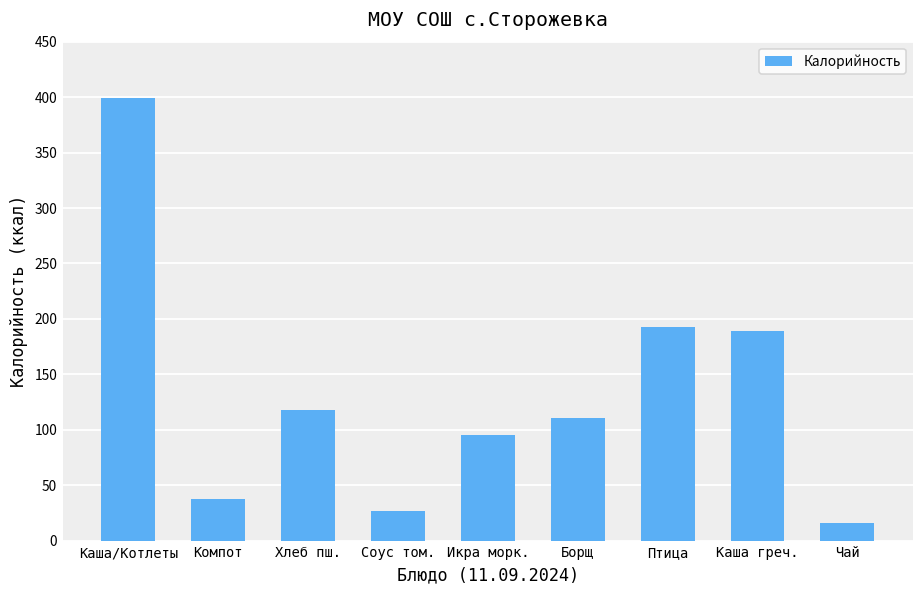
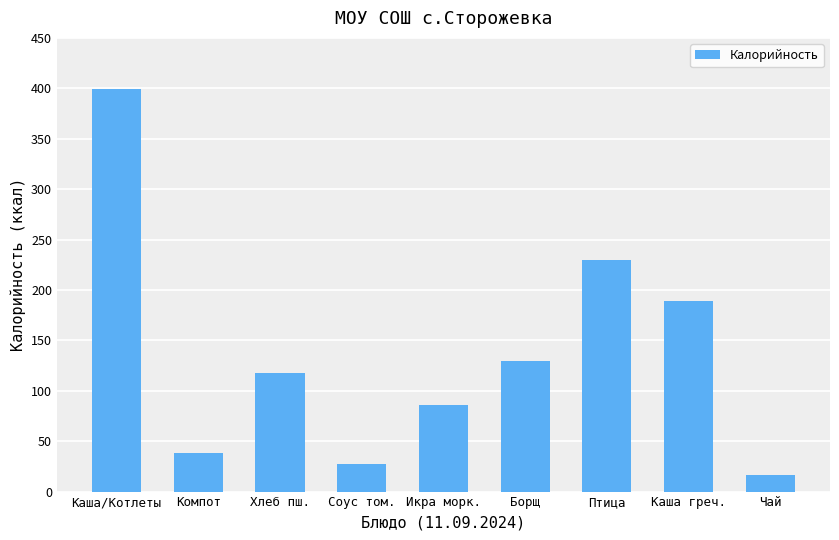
  {
    "Каша/Котлеты": 399,
    "Компот": 38,
    "Хлеб пш.": 118,
    "Соус том.": 27,
-   "Икра морк.": 95,
-   "Борщ": 111,
-   "Птица": 193,
+   "Икра морк.": 86,
+   "Борщ": 130,
+   "Птица": 230,
    "Каша греч.": 189,
    "Чай": 16
  }
